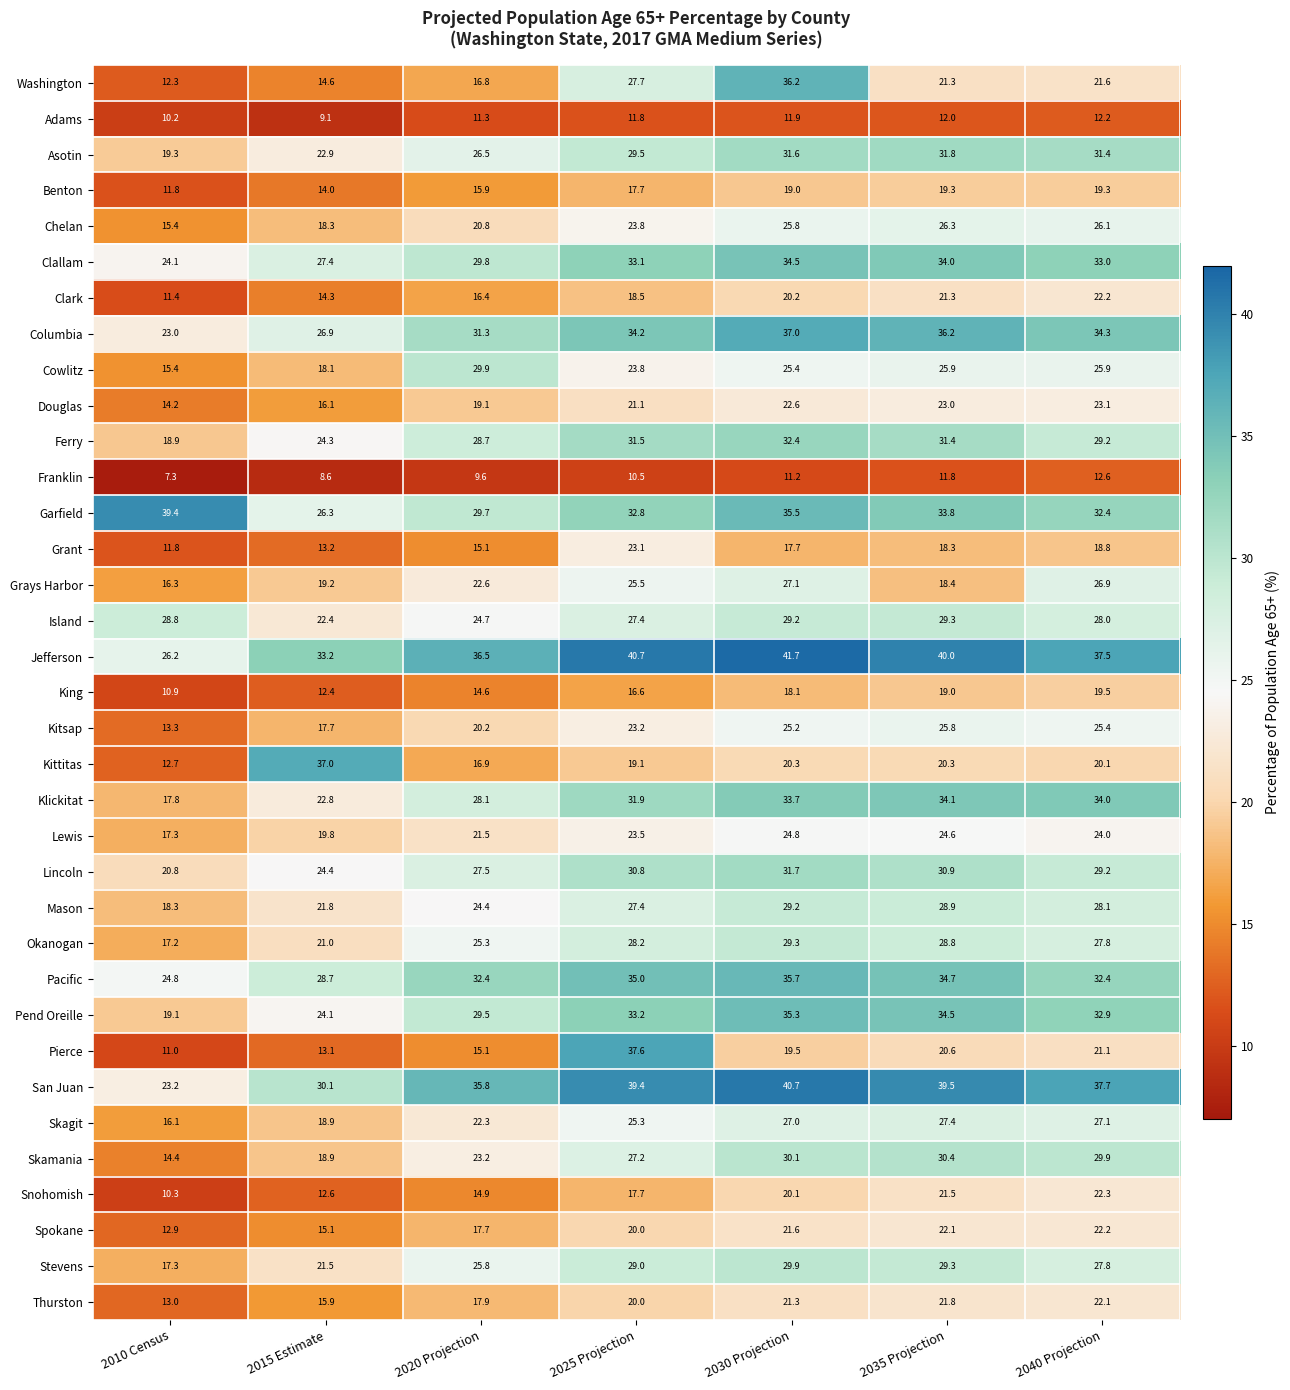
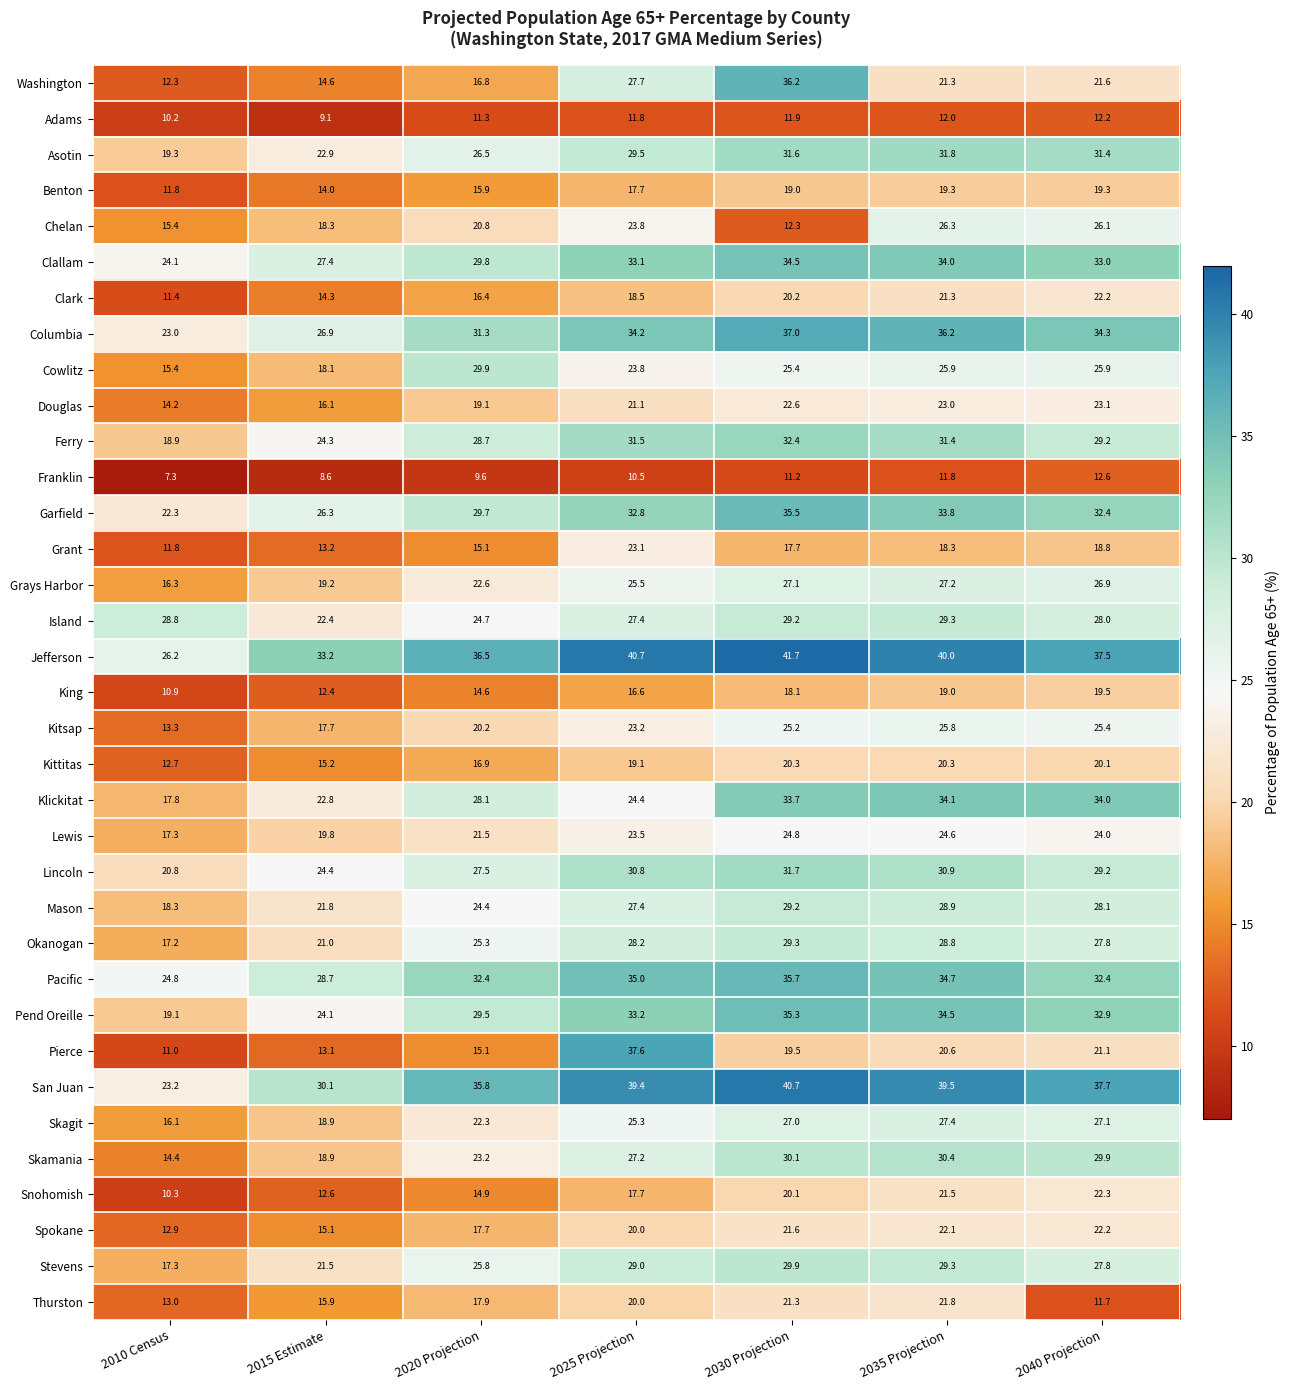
  {
    "Chelan": {
      "2010 Census": 15.4,
      "2015 Estimate": 18.3,
      "2020 Projection": 20.8,
      "2025 Projection": 23.8,
-     "2030 Projection": 25.8,
+     "2030 Projection": 12.3,
      "2035 Projection": 26.3,
      "2040 Projection": 26.1
    },
    "Garfield": {
-     "2010 Census": 39.4,
+     "2010 Census": 22.3,
      "2015 Estimate": 26.3,
      "2020 Projection": 29.7,
      "2025 Projection": 32.8,
      "2030 Projection": 35.5,
      "2035 Projection": 33.8,
      "2040 Projection": 32.4
    },
    "Grays Harbor": {
      "2010 Census": 16.3,
      "2015 Estimate": 19.2,
      "2020 Projection": 22.6,
      "2025 Projection": 25.5,
      "2030 Projection": 27.1,
-     "2035 Projection": 18.4,
+     "2035 Projection": 27.2,
      "2040 Projection": 26.9
    },
    "Kittitas": {
      "2010 Census": 12.7,
-     "2015 Estimate": 37.0,
+     "2015 Estimate": 15.2,
      "2020 Projection": 16.9,
      "2025 Projection": 19.1,
      "2030 Projection": 20.3,
      "2035 Projection": 20.3,
      "2040 Projection": 20.1
    },
    "Klickitat": {
      "2010 Census": 17.8,
      "2015 Estimate": 22.8,
      "2020 Projection": 28.1,
-     "2025 Projection": 31.9,
+     "2025 Projection": 24.4,
      "2030 Projection": 33.7,
      "2035 Projection": 34.1,
      "2040 Projection": 34.0
    },
    "Thurston": {
      "2010 Census": 13.0,
      "2015 Estimate": 15.9,
      "2020 Projection": 17.9,
      "2025 Projection": 20.0,
      "2030 Projection": 21.3,
      "2035 Projection": 21.8,
-     "2040 Projection": 22.1
+     "2040 Projection": 11.7
    }
  }
